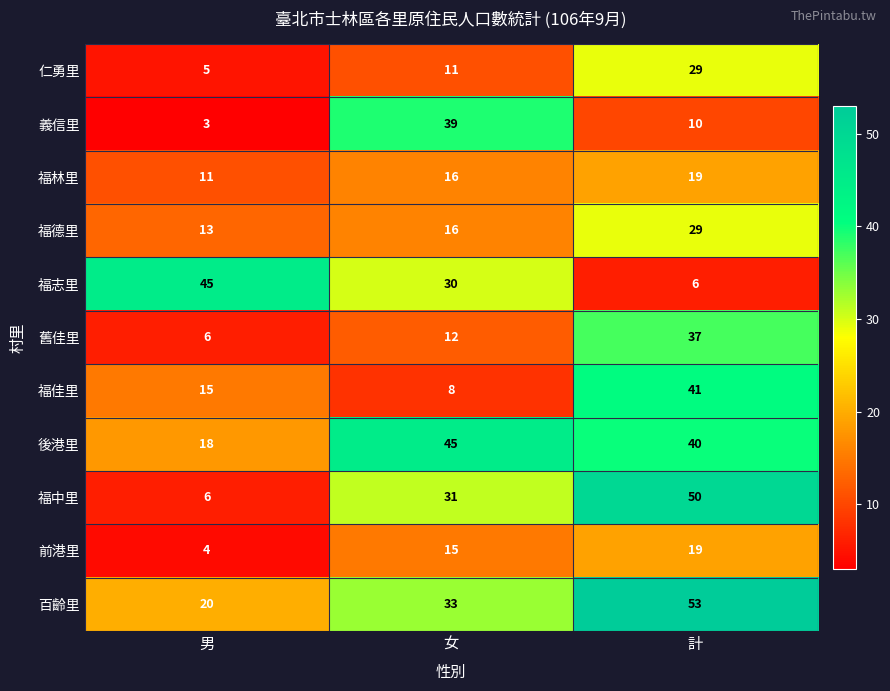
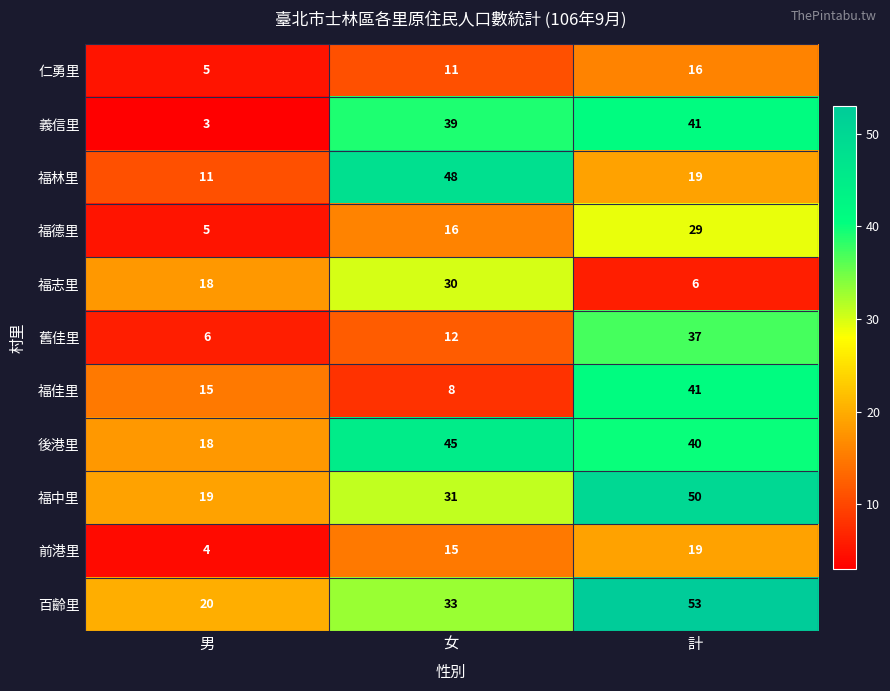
  {
    "仁勇里": {
      "男": 5,
      "女": 11,
-     "計": 29
+     "計": 16
    },
    "義信里": {
      "男": 3,
      "女": 39,
-     "計": 10
+     "計": 41
    },
    "福林里": {
      "男": 11,
-     "女": 16,
+     "女": 48,
      "計": 19
    },
    "福德里": {
-     "男": 13,
+     "男": 5,
      "女": 16,
      "計": 29
    },
    "福志里": {
-     "男": 45,
+     "男": 18,
      "女": 30,
      "計": 6
    },
    "舊佳里": {
      "男": 6,
      "女": 12,
      "計": 37
    },
    "福佳里": {
      "男": 15,
      "女": 8,
      "計": 41
    },
    "後港里": {
      "男": 18,
      "女": 45,
      "計": 40
    },
    "福中里": {
-     "男": 6,
+     "男": 19,
      "女": 31,
      "計": 50
    },
    "前港里": {
      "男": 4,
      "女": 15,
      "計": 19
    },
    "百齡里": {
      "男": 20,
      "女": 33,
      "計": 53
    }
  }
